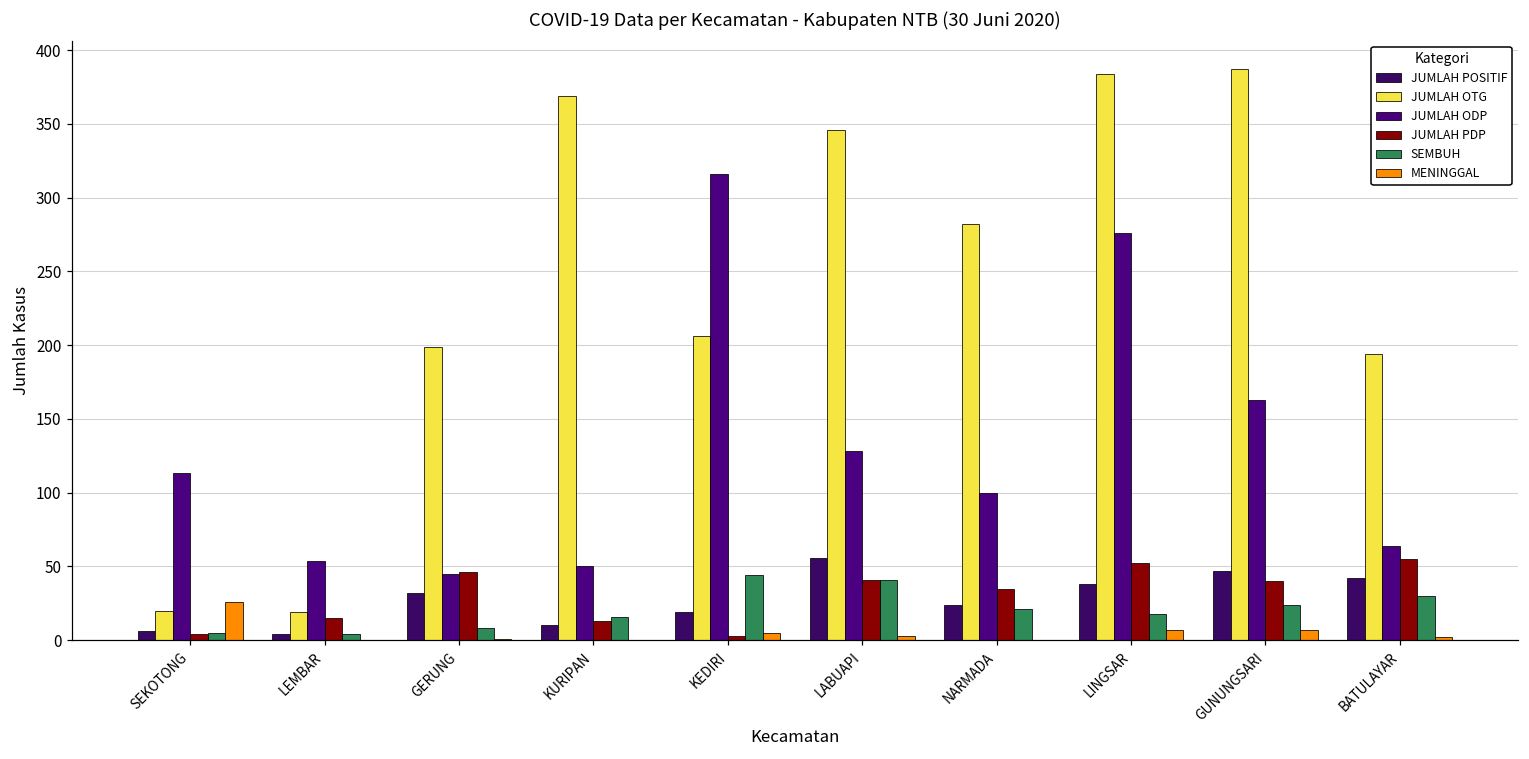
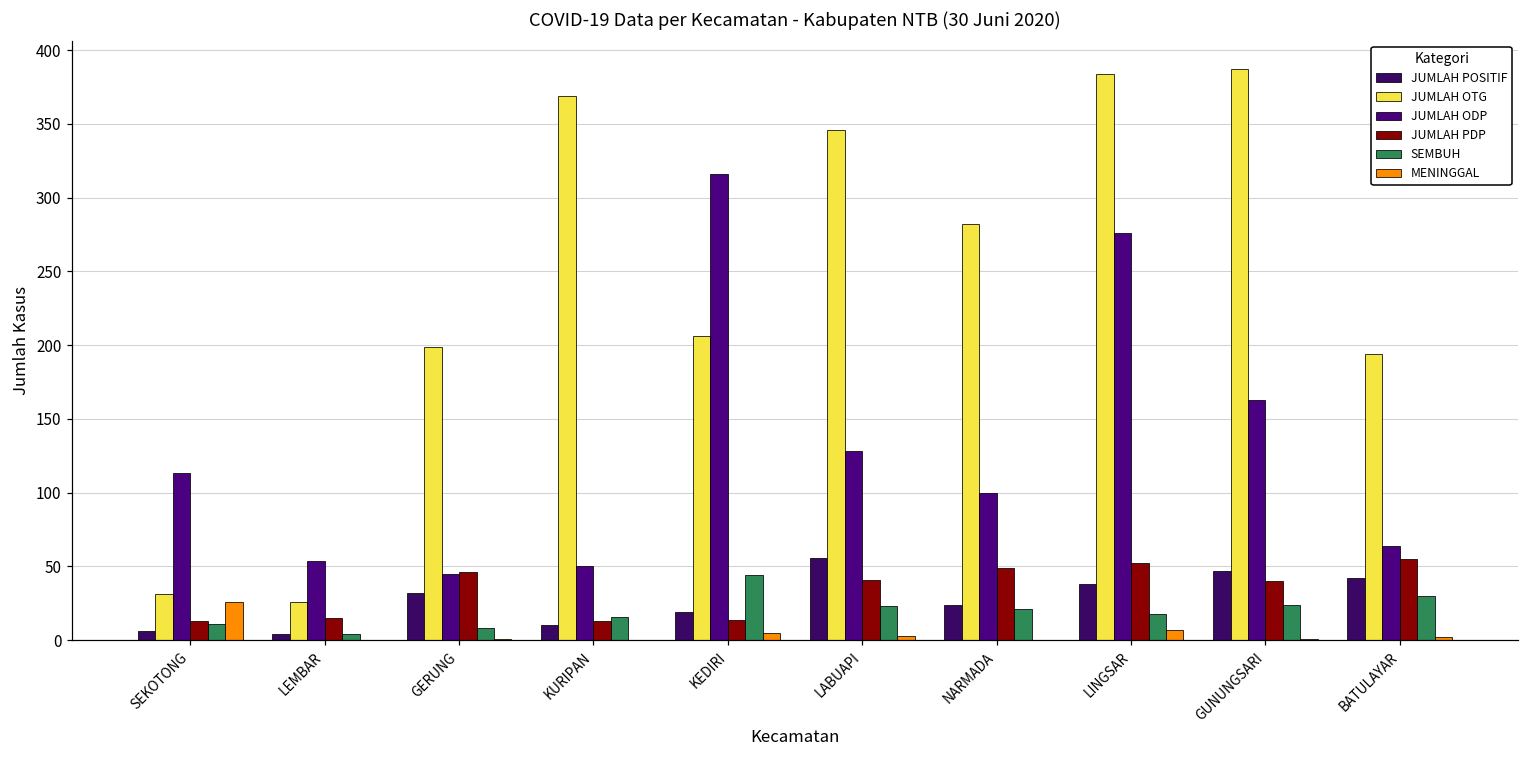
  {
    "JUMLAH OTG": {
-     "SEKOTONG": 20,
-     "LEMBAR": 19,
+     "SEKOTONG": 31,
+     "LEMBAR": 26,
      "GERUNG": 199,
      "KURIPAN": 369,
      "KEDIRI": 206,
      "LABUAPI": 346,
      "NARMADA": 282,
      "LINGSAR": 384,
      "GUNUNGSARI": 387,
      "BATULAYAR": 194
    },
    "JUMLAH PDP": {
-     "SEKOTONG": 4,
+     "SEKOTONG": 13,
      "LEMBAR": 15,
      "GERUNG": 46,
      "KURIPAN": 13,
-     "KEDIRI": 3,
+     "KEDIRI": 14,
      "LABUAPI": 41,
-     "NARMADA": 35,
+     "NARMADA": 49,
      "LINGSAR": 52,
      "GUNUNGSARI": 40,
      "BATULAYAR": 55
    },
    "SEMBUH": {
-     "SEKOTONG": 5,
+     "SEKOTONG": 11,
      "LEMBAR": 4,
      "GERUNG": 8,
      "KURIPAN": 16,
      "KEDIRI": 44,
-     "LABUAPI": 41,
+     "LABUAPI": 23,
      "NARMADA": 21,
      "LINGSAR": 18,
      "GUNUNGSARI": 24,
      "BATULAYAR": 30
    },
    "MENINGGAL": {
      "SEKOTONG": 26,
      "LEMBAR": 0,
      "KURIPAN": 0,
      "KEDIRI": 5,
      "LABUAPI": 3,
      "NARMADA": 0,
      "LINGSAR": 7,
-     "GUNUNGSARI": 7,
+     "GUNUNGSARI": 1,
      "BATULAYAR": 2
    }
  }
